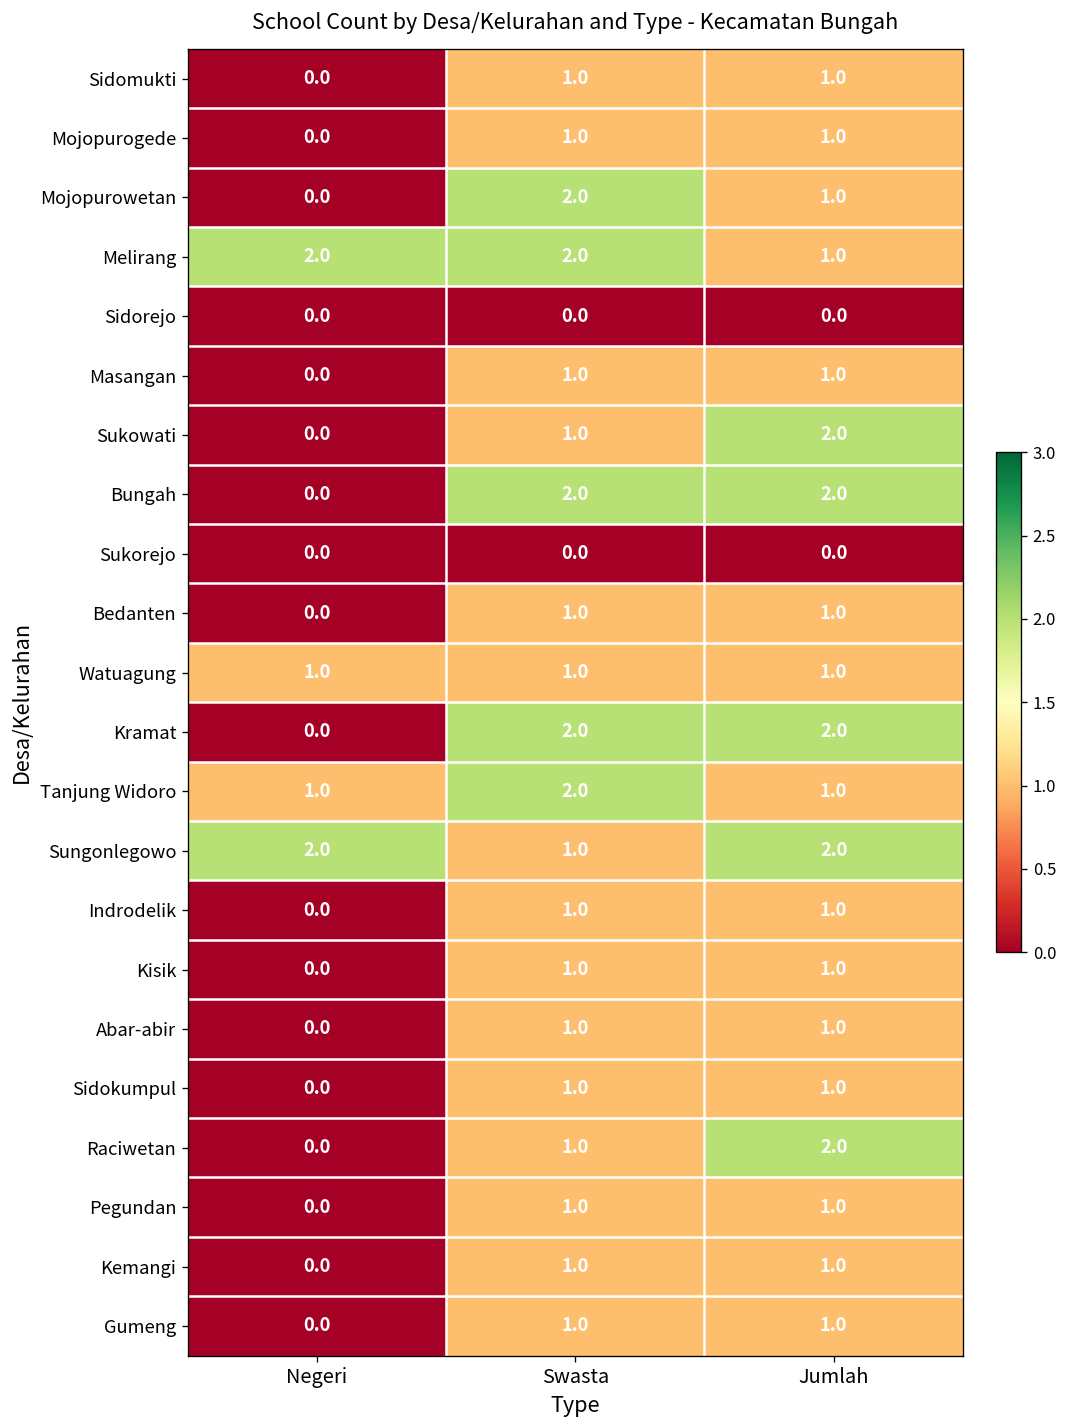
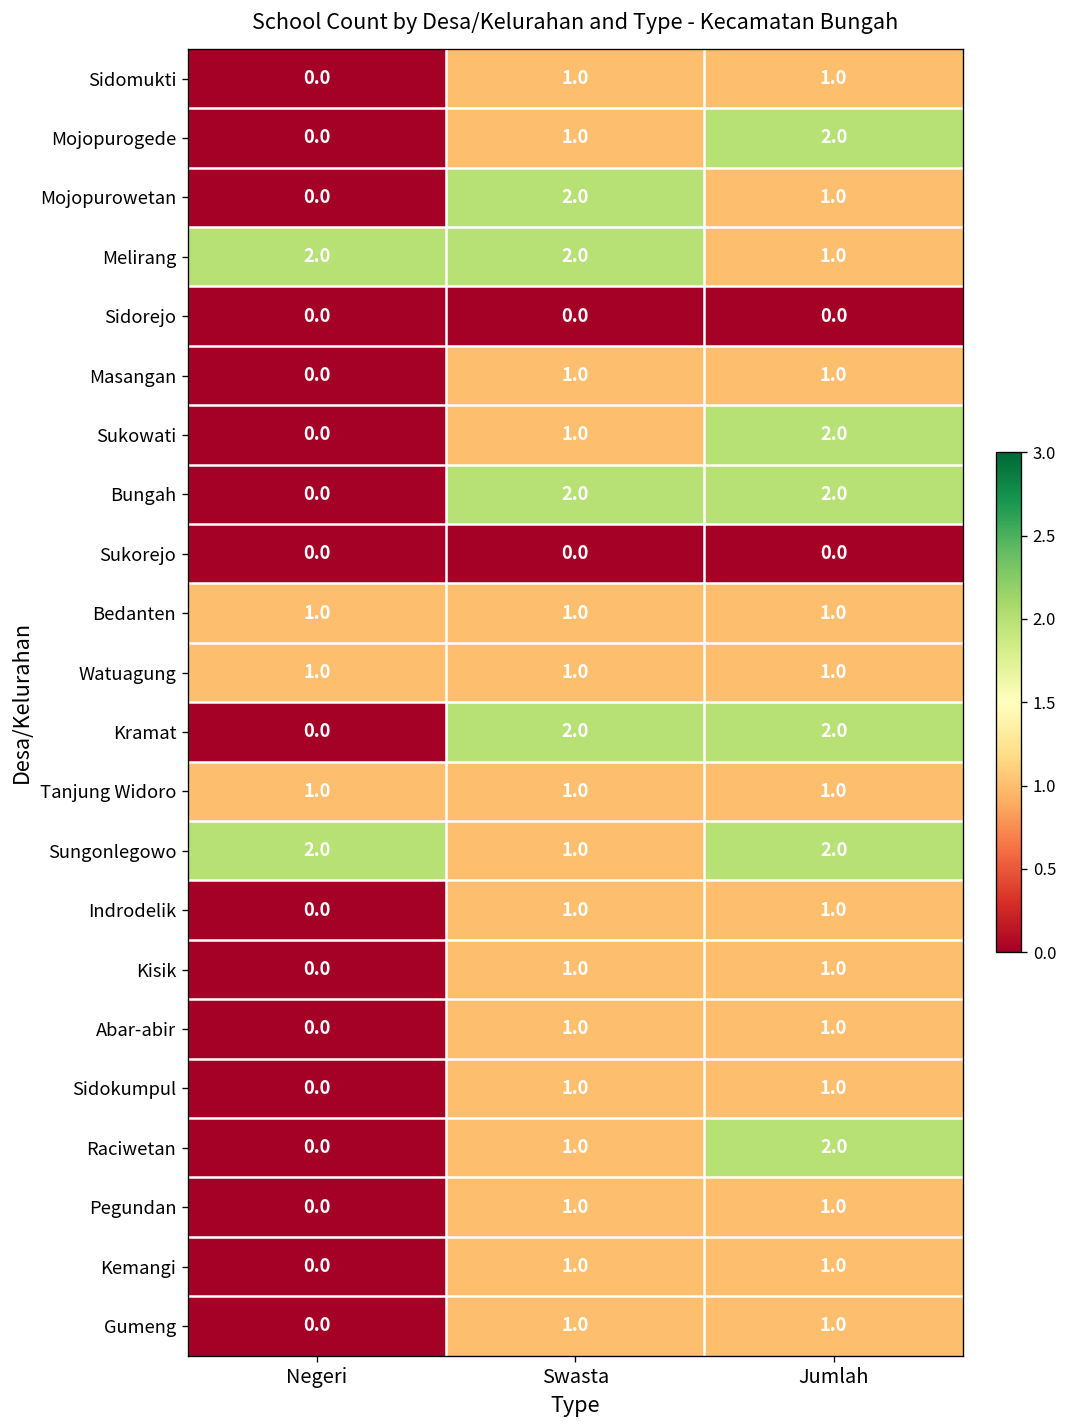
  {
    "Sidomukti": {
      "Negeri": 0.0,
      "Swasta": 1.0,
      "Jumlah": 1.0
    },
    "Mojopurogede": {
      "Negeri": 0.0,
      "Swasta": 1.0,
-     "Jumlah": 1.0
+     "Jumlah": 2.0
    },
    "Mojopurowetan": {
      "Negeri": 0.0,
      "Swasta": 2.0,
      "Jumlah": 1.0
    },
    "Melirang": {
      "Negeri": 2.0,
      "Swasta": 2.0,
      "Jumlah": 1.0
    },
    "Sidorejo": {
      "Negeri": 0.0,
      "Swasta": 0.0,
      "Jumlah": 0.0
    },
    "Masangan": {
      "Negeri": 0.0,
      "Swasta": 1.0,
      "Jumlah": 1.0
    },
    "Sukowati": {
      "Negeri": 0.0,
      "Swasta": 1.0,
      "Jumlah": 2.0
    },
    "Bungah": {
      "Negeri": 0.0,
      "Swasta": 2.0,
      "Jumlah": 2.0
    },
    "Sukorejo": {
      "Negeri": 0.0,
      "Swasta": 0.0,
      "Jumlah": 0.0
    },
    "Bedanten": {
-     "Negeri": 0.0,
+     "Negeri": 1.0,
      "Swasta": 1.0,
      "Jumlah": 1.0
    },
    "Watuagung": {
      "Negeri": 1.0,
      "Swasta": 1.0,
      "Jumlah": 1.0
    },
    "Kramat": {
      "Negeri": 0.0,
      "Swasta": 2.0,
      "Jumlah": 2.0
    },
    "Tanjung Widoro": {
      "Negeri": 1.0,
-     "Swasta": 2.0,
+     "Swasta": 1.0,
      "Jumlah": 1.0
    },
    "Sungonlegowo": {
      "Negeri": 2.0,
      "Swasta": 1.0,
      "Jumlah": 2.0
    },
    "Indrodelik": {
      "Negeri": 0.0,
      "Swasta": 1.0,
      "Jumlah": 1.0
    },
    "Kisik": {
      "Negeri": 0.0,
      "Swasta": 1.0,
      "Jumlah": 1.0
    },
    "Abar-abir": {
      "Negeri": 0.0,
      "Swasta": 1.0,
      "Jumlah": 1.0
    },
    "Sidokumpul": {
      "Negeri": 0.0,
      "Swasta": 1.0,
      "Jumlah": 1.0
    },
    "Raciwetan": {
      "Negeri": 0.0,
      "Swasta": 1.0,
      "Jumlah": 2.0
    },
    "Pegundan": {
      "Negeri": 0.0,
      "Swasta": 1.0,
      "Jumlah": 1.0
    },
    "Kemangi": {
      "Negeri": 0.0,
      "Swasta": 1.0,
      "Jumlah": 1.0
    },
    "Gumeng": {
      "Negeri": 0.0,
      "Swasta": 1.0,
      "Jumlah": 1.0
    }
  }
